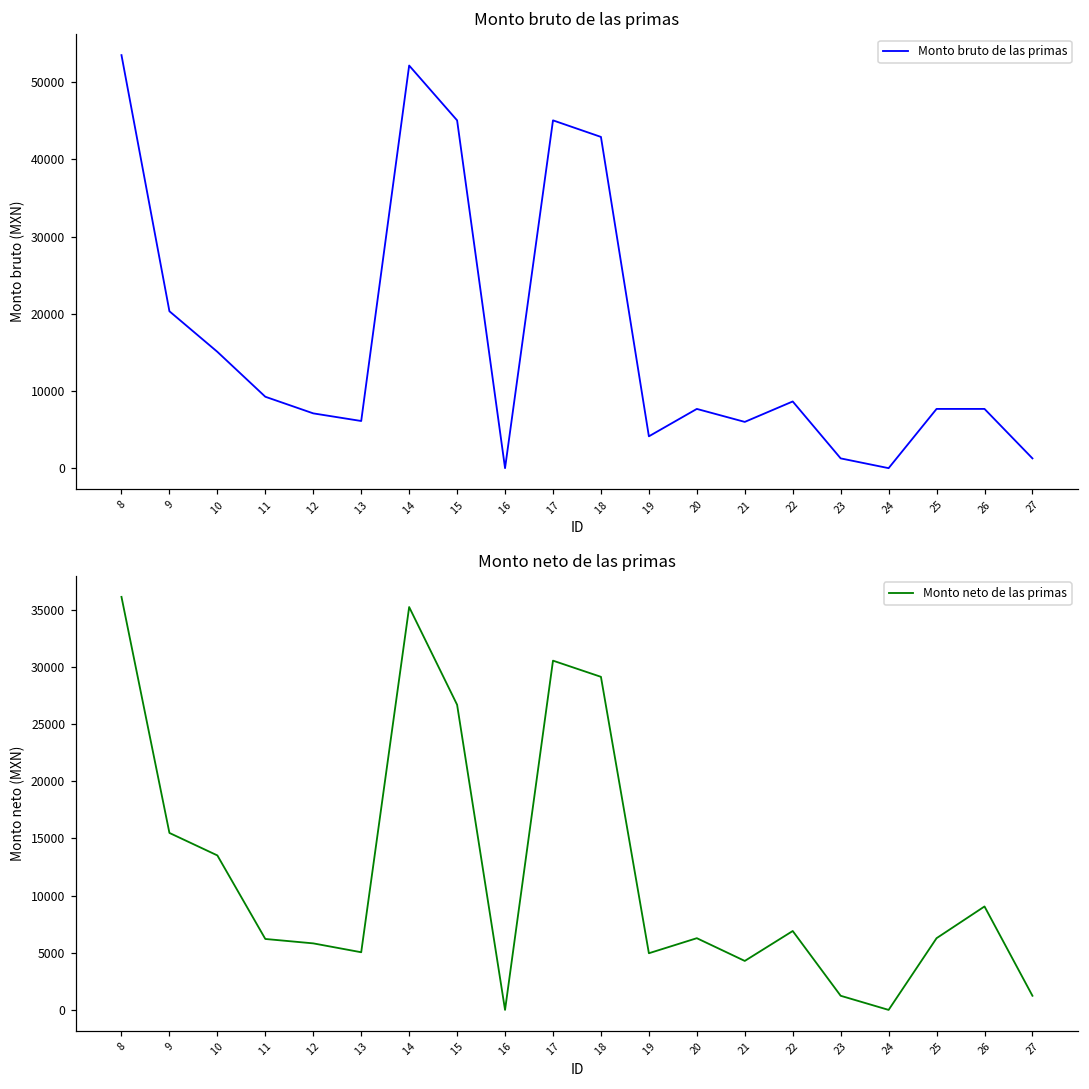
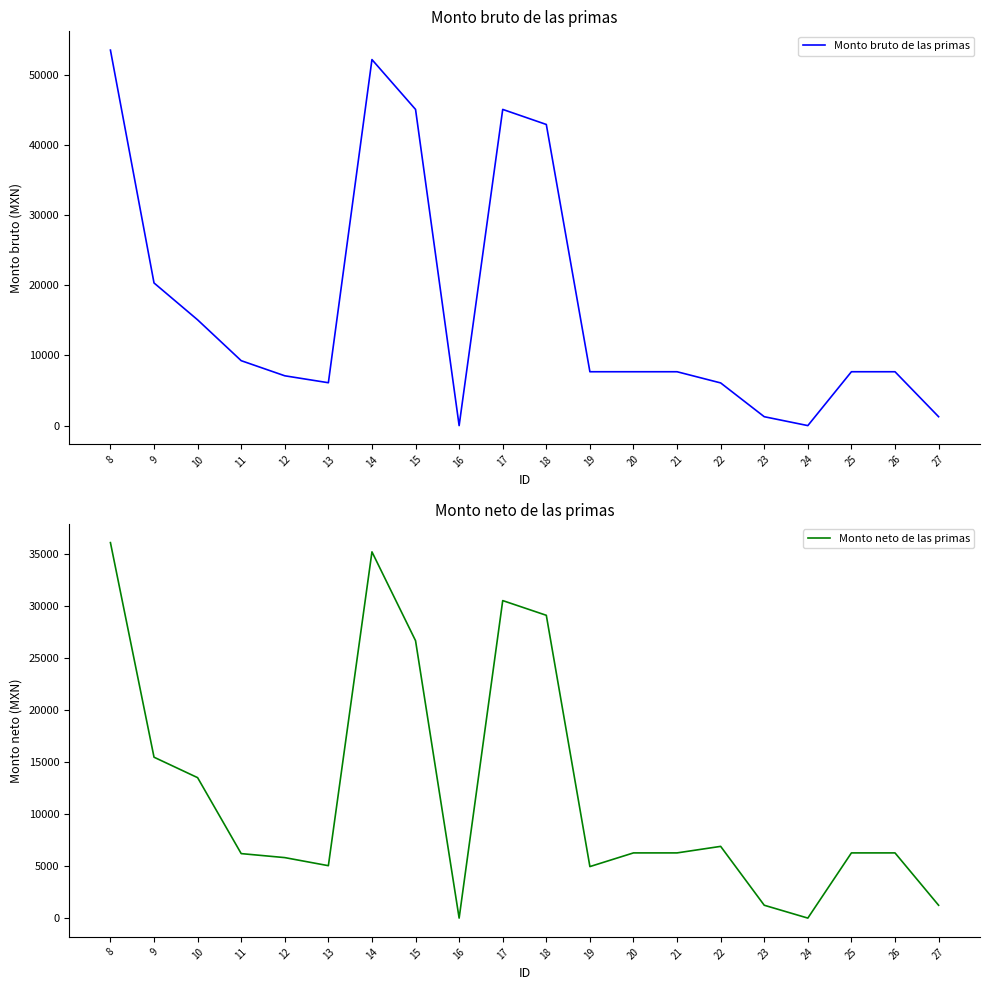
  {
    "Monto bruto de las primas": {
      "8": 53000,
      "9": 20000,
      "10": 15000,
      "11": 9000,
      "12": 7000,
      "13": 6000,
      "14": 52000,
      "15": 45000,
      "16": 0,
      "17": 45000,
      "18": 43000,
-     "19": 4000,
+     "19": 8000,
      "20": 8000,
-     "21": 6000,
-     "22": 9000,
+     "21": 8000,
+     "22": 6000,
      "23": 1000,
      "24": 0,
      "25": 8000,
      "26": 8000,
      "27": 1000
    },
    "Monto neto de las primas": {
      "8": 36100,
      "9": 15500,
      "10": 13500,
      "11": 6200,
      "12": 5800,
      "13": 5000,
      "14": 35200,
      "15": 26700,
      "16": 0,
      "17": 30600,
      "18": 29100,
      "19": 5000,
      "20": 6300,
-     "21": 4300,
+     "21": 6300,
      "22": 6900,
      "23": 1200,
      "24": 0,
      "25": 6300,
-     "26": 9000,
+     "26": 6300,
      "27": 1200
    }
  }
